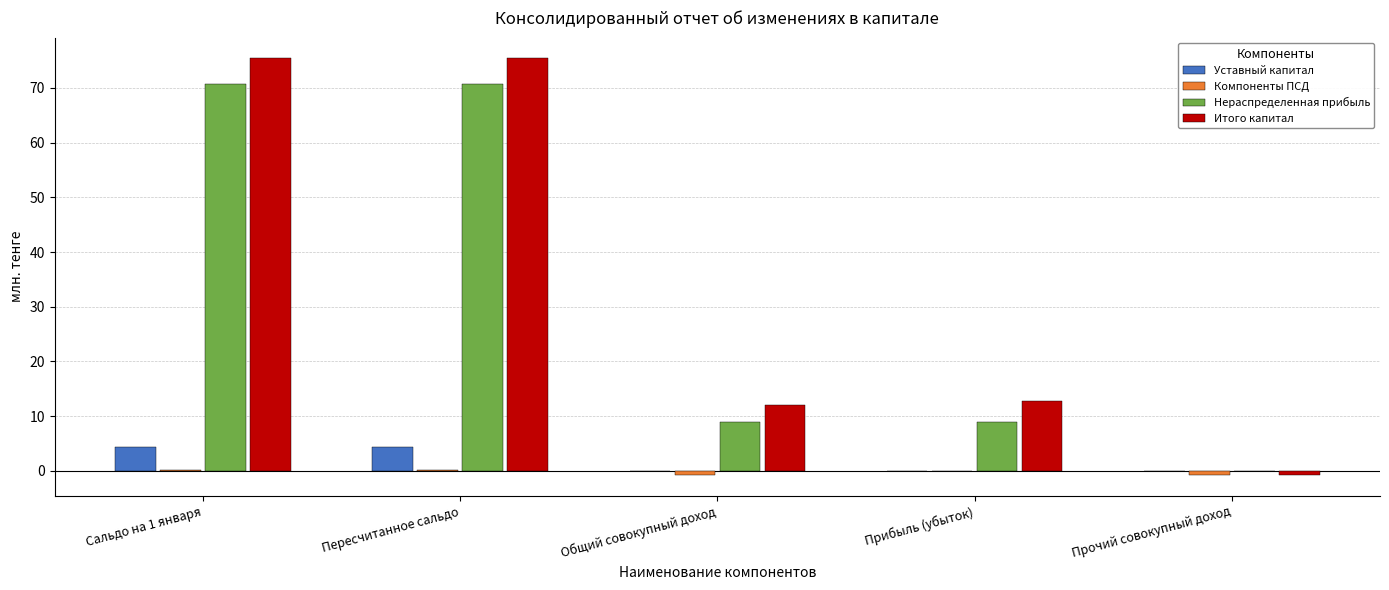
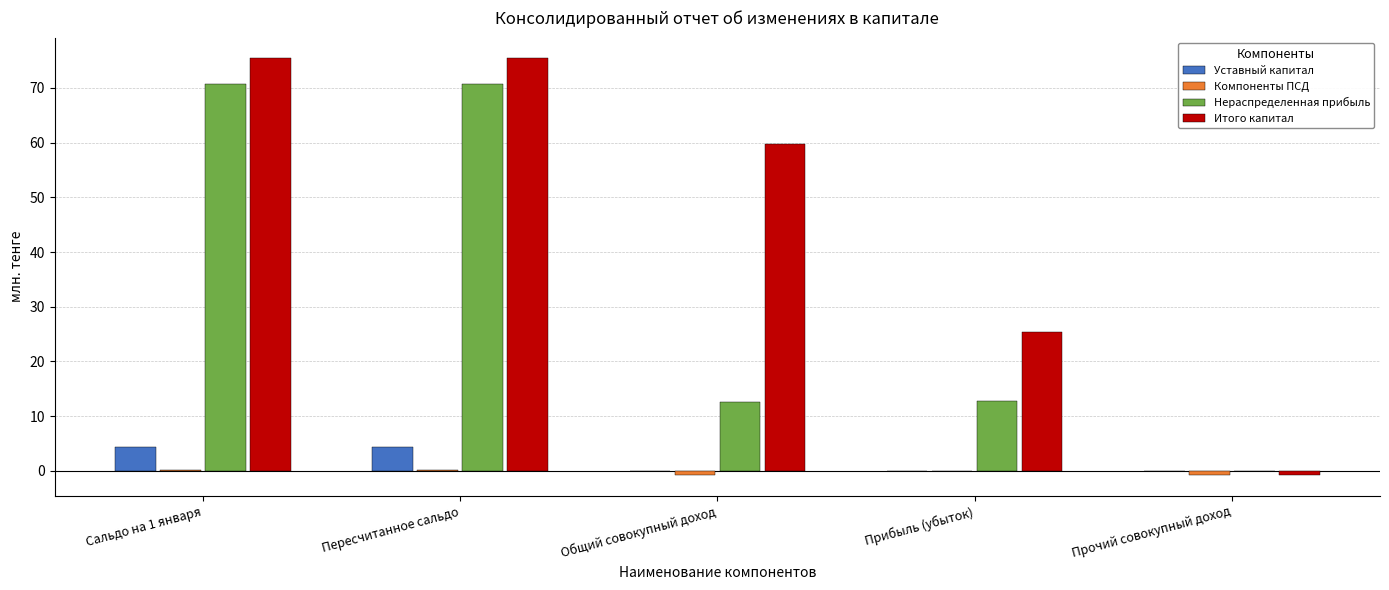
  {
    "Уставный капитал": {
      "Сальдо на 1 января": 4,
      "Пересчитанное сальдо": 4,
      "Общий совокупный доход": 0,
      "Прибыль (убыток)": 0,
      "Прочий совокупный доход": 0
    },
    "Компоненты ПСД": {
      "Общий совокупный доход": -1,
      "Прибыль (убыток)": 0,
      "Прочий совокупный доход": -1
    },
    "Нераспределенная прибыль": {
      "Сальдо на 1 января": 71,
      "Пересчитанное сальдо": 71,
-     "Общий совокупный доход": 9,
-     "Прибыль (убыток)": 9
+     "Общий совокупный доход": 13,
+     "Прибыль (убыток)": 13
    },
    "Итого капитал": {
      "Сальдо на 1 января": 75,
      "Пересчитанное сальдо": 75,
-     "Общий совокупный доход": 12,
-     "Прибыль (убыток)": 13,
+     "Общий совокупный доход": 60,
+     "Прибыль (убыток)": 25,
      "Прочий совокупный доход": -1
    }
  }
